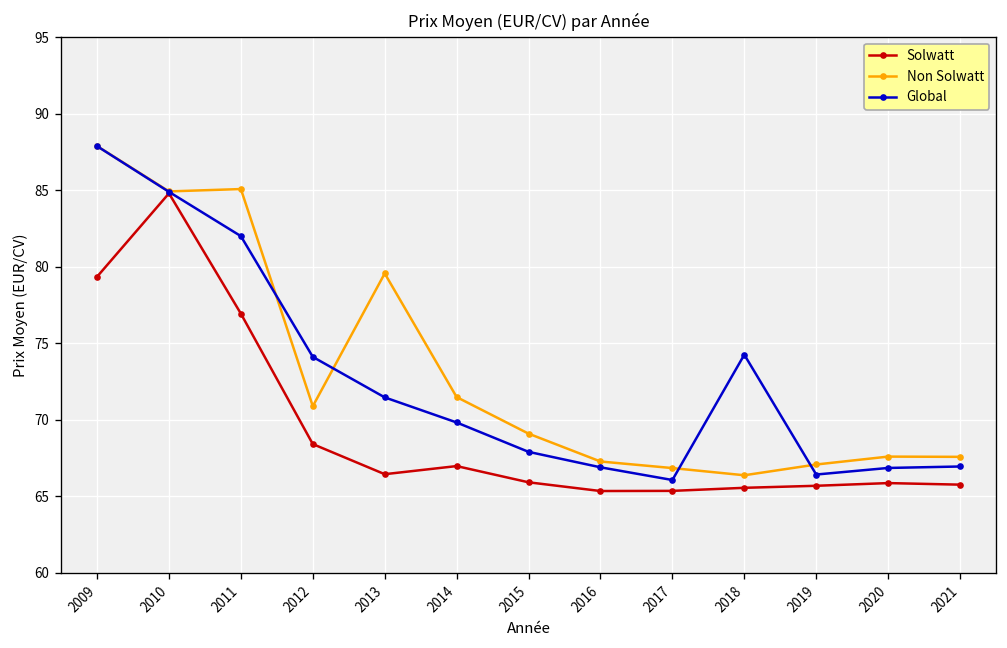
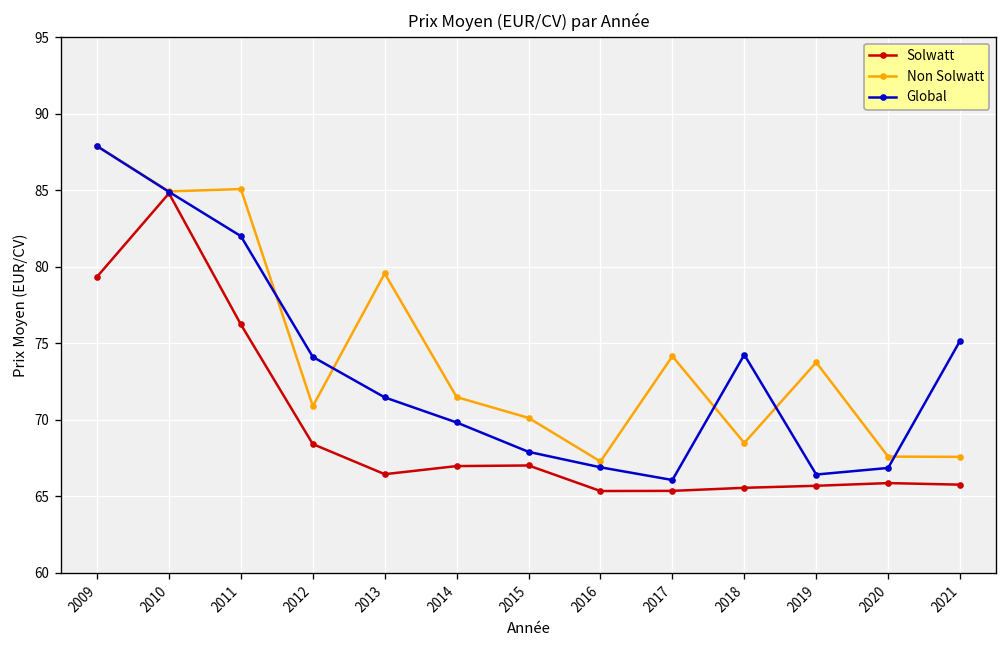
  {
    "Solwatt": {
      "2009": 79.3,
-     "2011": 76.9,
+     "2011": 76.2,
      "2012": 68.4,
      "2013": 66.4,
      "2014": 67.0,
-     "2015": 65.9,
+     "2015": 67.0,
      "2016": 65.3,
      "2017": 65.3,
      "2018": 65.5,
      "2019": 65.7,
      "2020": 65.8,
      "2021": 65.7
    },
    "Non Solwatt": {
      "2011": 85.1,
      "2012": 70.9,
      "2013": 79.6,
      "2014": 71.5,
-     "2015": 69.1,
+     "2015": 70.1,
      "2016": 67.3,
-     "2017": 66.8,
-     "2018": 66.4,
-     "2019": 67.1,
+     "2017": 74.1,
+     "2018": 68.5,
+     "2019": 73.7,
      "2020": 67.6,
      "2021": 67.6
    },
    "Global": {
      "2011": 82.0,
      "2012": 74.1,
      "2013": 71.5,
      "2014": 69.8,
      "2015": 67.9,
      "2016": 66.9,
      "2017": 66.1,
      "2018": 74.2,
      "2019": 66.4,
      "2020": 66.8,
-     "2021": 66.9
+     "2021": 75.1
    }
  }
